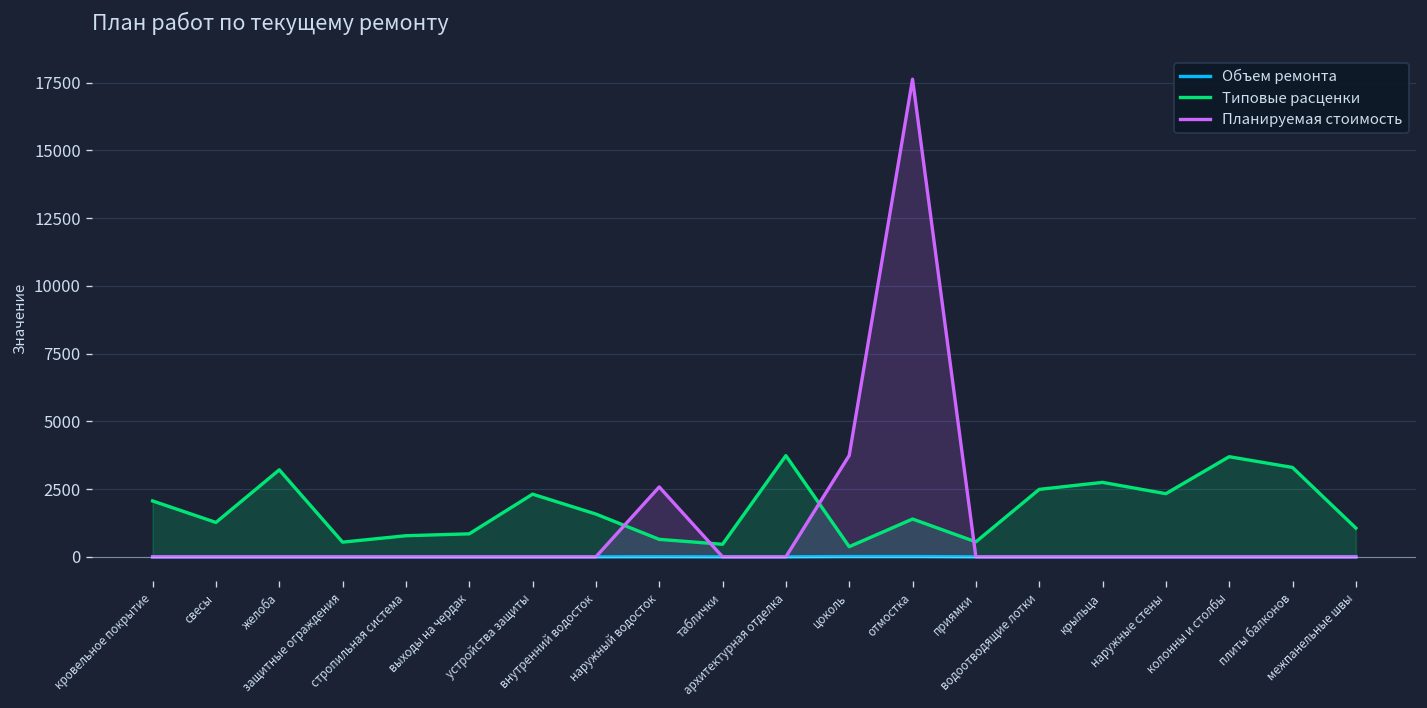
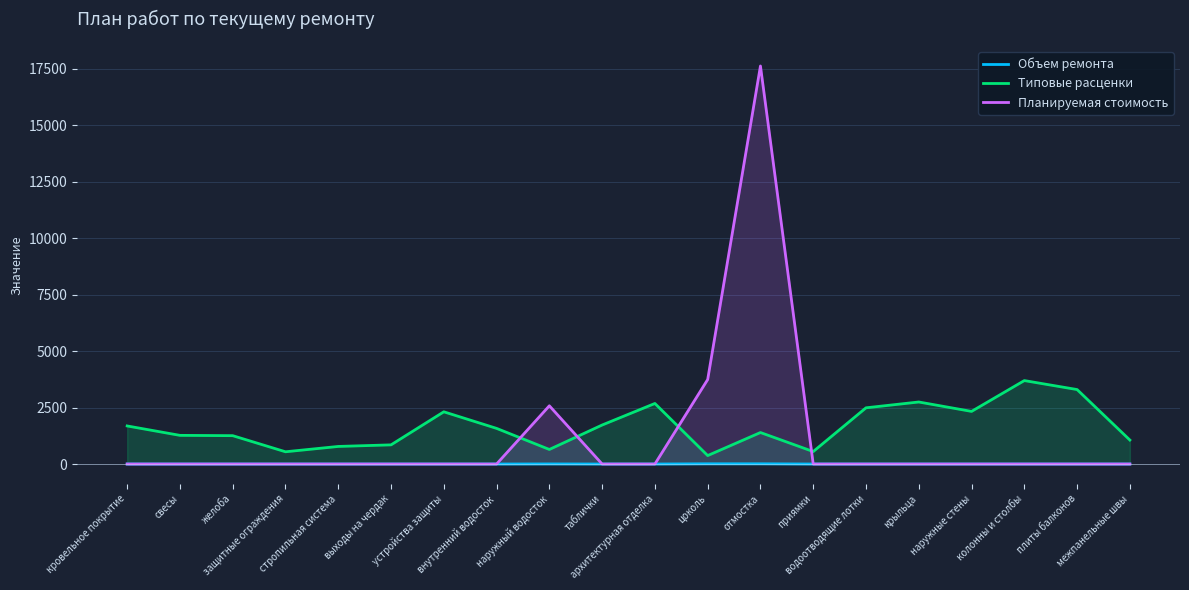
  {
    "Объем ремонта": {
      "наружный водосток": 0,
      "цоколь": 0,
      "отмостка": 0
    },
    "Типовые расценки": {
-     "кровельное покрытие": 2100,
+     "кровельное покрытие": 1700,
      "свесы": 1300,
-     "желоба": 3200,
+     "желоба": 1300,
      "защитные ограждения": 500,
      "стропильная система": 800,
      "выходы на чердак": 800,
      "устройства защиты": 2300,
      "внутренний водосток": 1600,
      "наружный водосток": 600,
-     "таблички": 500,
-     "архитектурная отделка": 3700,
+     "таблички": 1700,
+     "архитектурная отделка": 2700,
      "цоколь": 400,
      "отмостка": 1400,
      "приямки": 600,
      "водоотводящие лотки": 2500,
      "крыльца": 2700,
      "наружные стены": 2300,
      "колонны и столбы": 3700,
      "плиты балконов": 3300,
      "межпанельные швы": 1100
    },
    "Планируемая стоимость": {
      "наружный водосток": 2600,
      "цоколь": 3700,
      "отмостка": 17600
    }
  }
